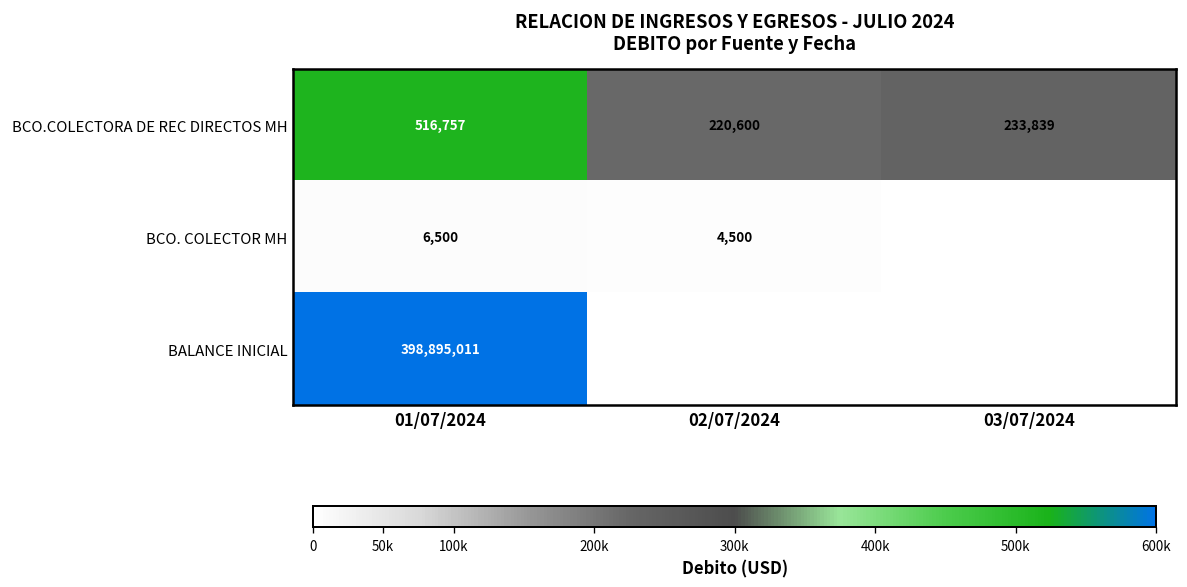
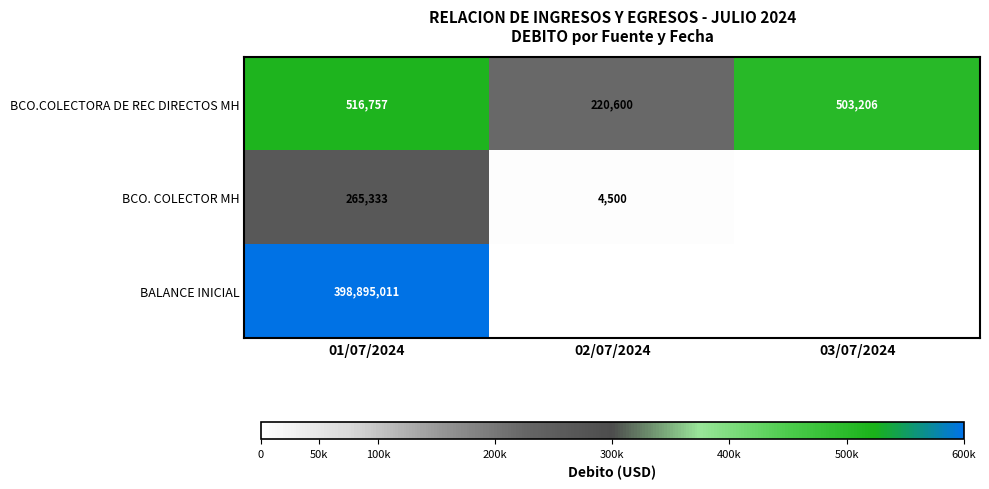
  {
    "BCO.COLECTORA DE REC DIRECTOS MH": {
      "01/07/2024": "516,757",
      "02/07/2024": "220,600",
-     "03/07/2024": "233,839"
+     "03/07/2024": "503,206"
    },
    "BCO. COLECTOR MH": {
-     "01/07/2024": "6,500",
+     "01/07/2024": "265,333",
      "02/07/2024": "4,500"
    },
    "BALANCE INICIAL": {
      "01/07/2024": "398,895,011"
    }
  }
